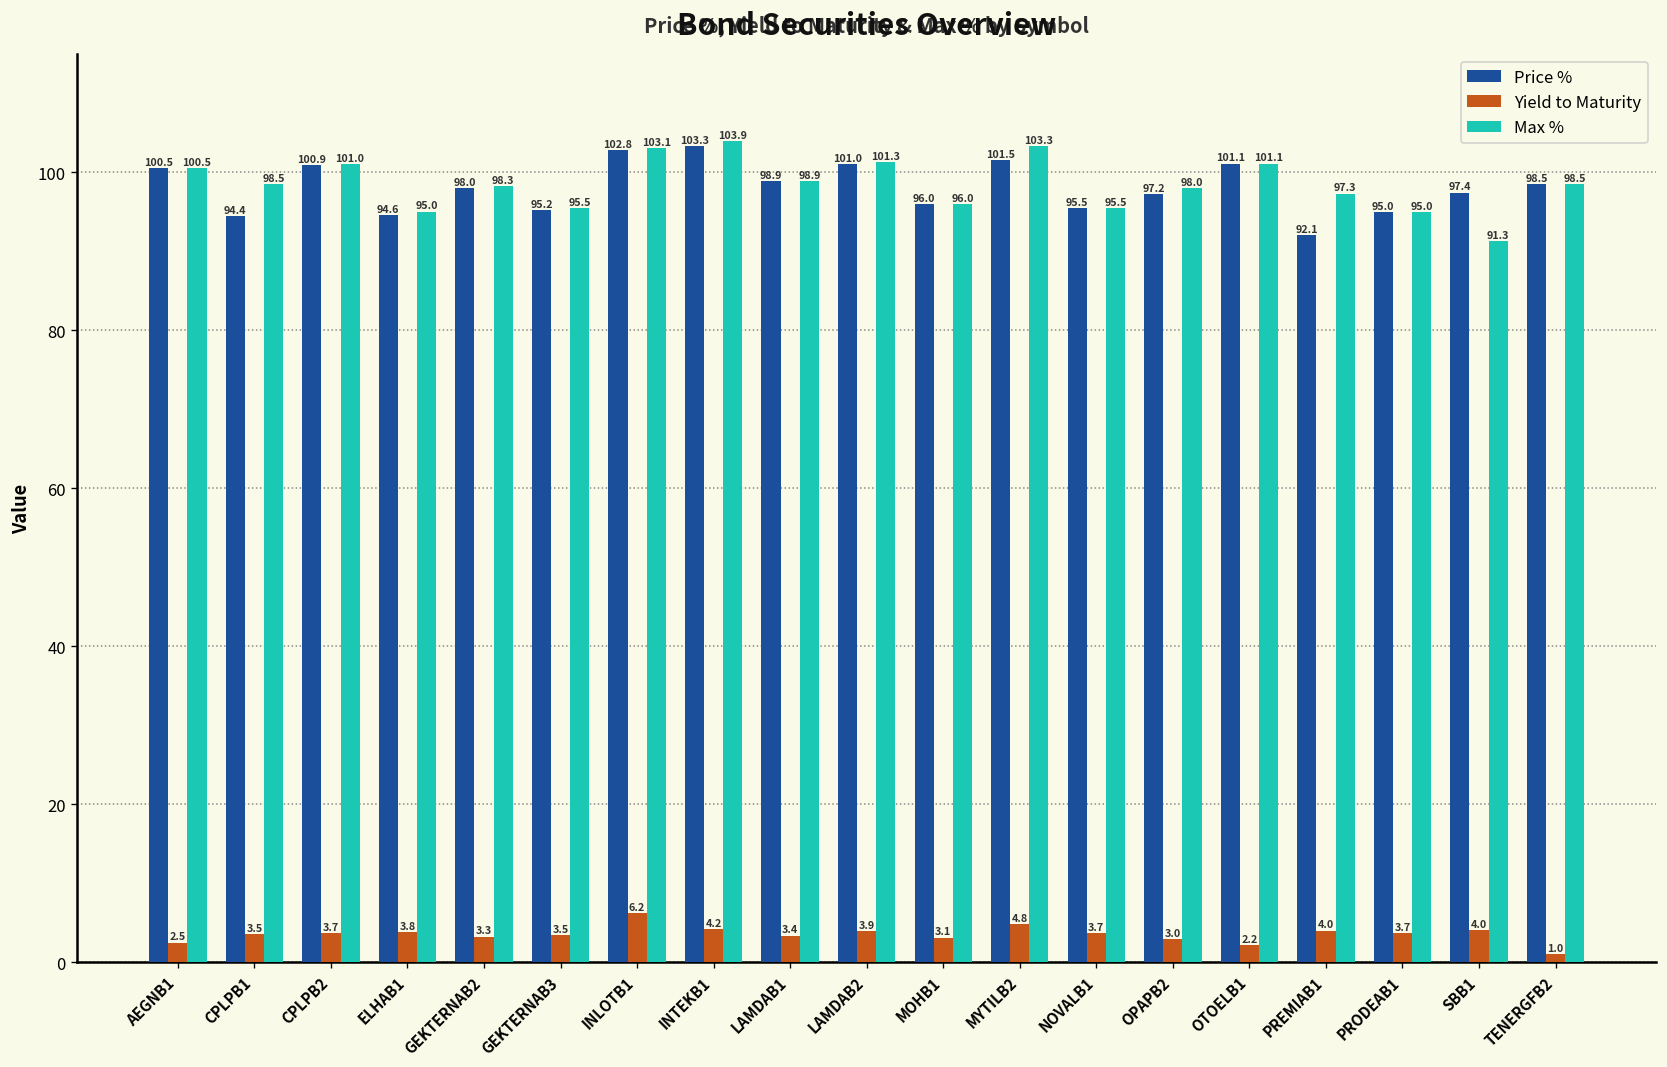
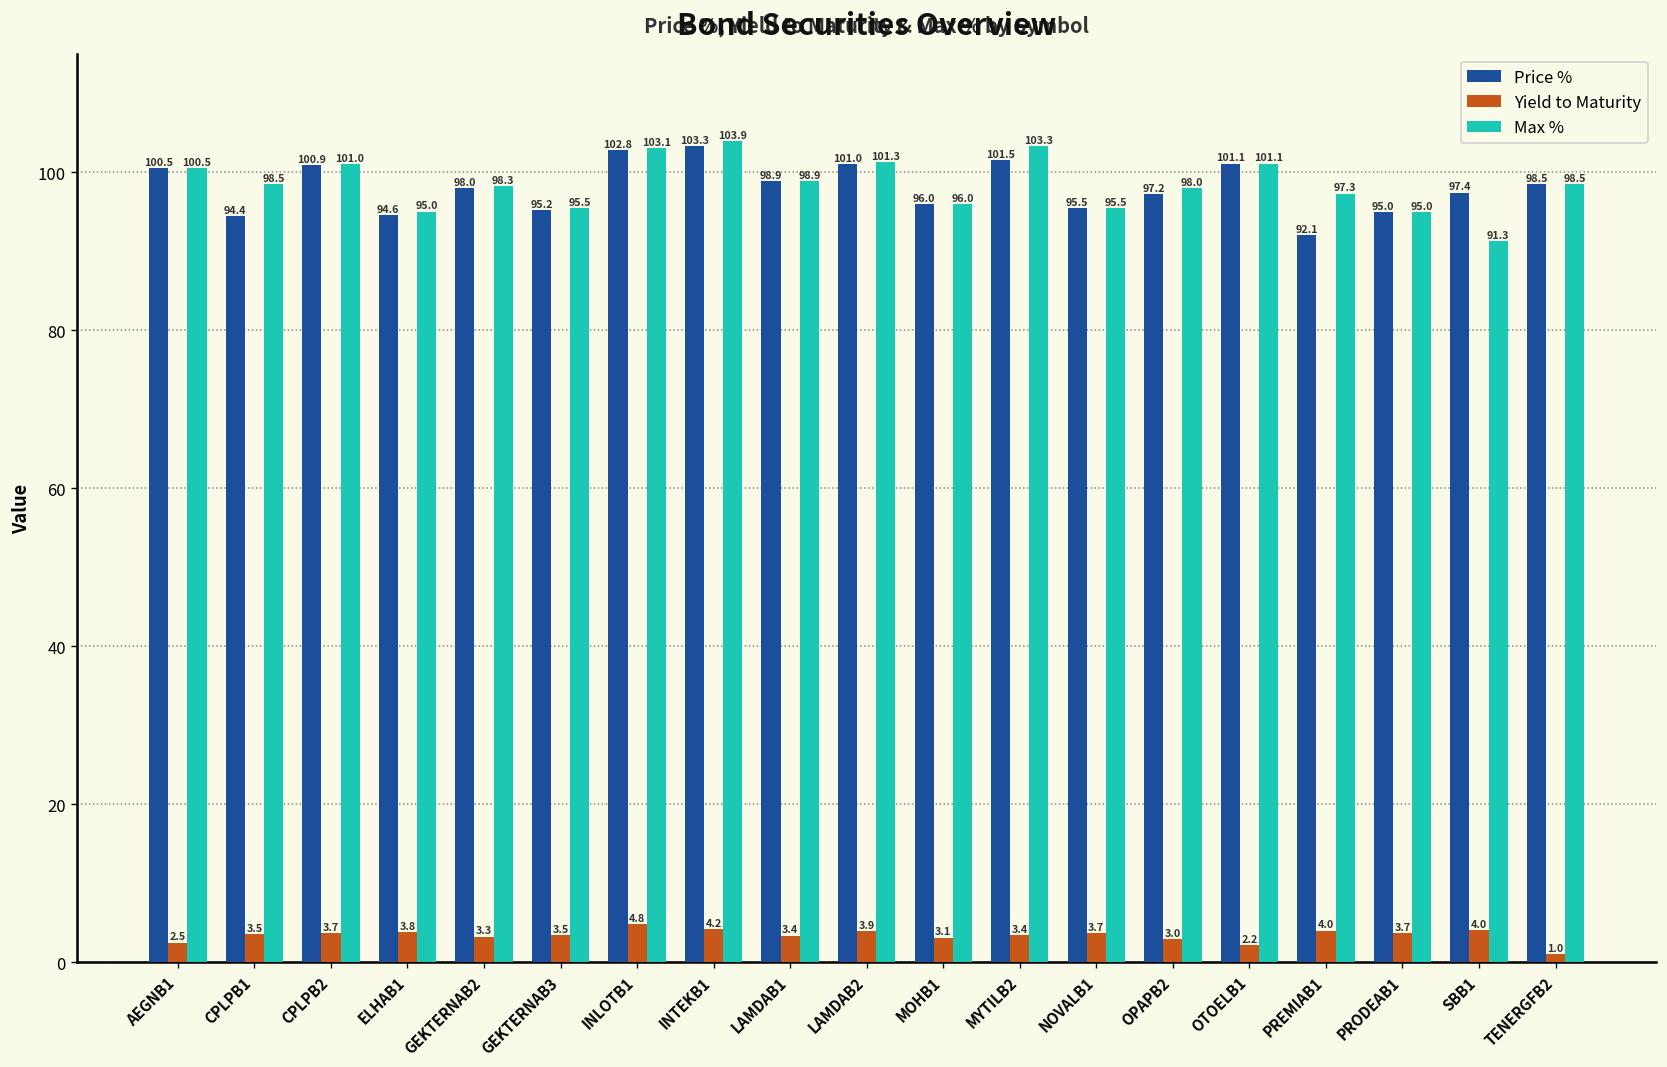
  {
    "Price %": {
      "AEGNB1": 100.5,
      "CPLPB1": 94.4,
      "CPLPB2": 100.9,
      "ELHAB1": 94.6,
      "GEKTERNAB2": 98.0,
      "GEKTERNAB3": 95.2,
      "INLOTB1": 102.8,
      "INTEKB1": 103.3,
      "LAMDAB1": 98.9,
      "LAMDAB2": 101.0,
      "MOHB1": 96.0,
      "MYTILB2": 101.5,
      "NOVALB1": 95.5,
      "OPAPB2": 97.2,
      "OTOELB1": 101.1,
      "PREMIAB1": 92.1,
      "PRODEAB1": 95.0,
      "SBB1": 97.4,
      "TENERGFB2": 98.5
    },
    "Yield to Maturity": {
      "AEGNB1": 2.5,
      "CPLPB1": 3.5,
      "CPLPB2": 3.7,
      "ELHAB1": 3.8,
      "GEKTERNAB2": 3.3,
      "GEKTERNAB3": 3.5,
-     "INLOTB1": 6.2,
+     "INLOTB1": 4.8,
      "INTEKB1": 4.2,
      "LAMDAB1": 3.4,
      "LAMDAB2": 3.9,
      "MOHB1": 3.1,
-     "MYTILB2": 4.8,
+     "MYTILB2": 3.4,
      "NOVALB1": 3.7,
      "OPAPB2": 3.0,
      "OTOELB1": 2.2,
      "PREMIAB1": 4.0,
      "PRODEAB1": 3.7,
      "SBB1": 4.0,
      "TENERGFB2": 1.0
    },
    "Max %": {
      "AEGNB1": 100.5,
      "CPLPB1": 98.5,
      "CPLPB2": 101.0,
      "ELHAB1": 95.0,
      "GEKTERNAB2": 98.3,
      "GEKTERNAB3": 95.5,
      "INLOTB1": 103.1,
      "INTEKB1": 103.9,
      "LAMDAB1": 98.9,
      "LAMDAB2": 101.3,
      "MOHB1": 96.0,
      "MYTILB2": 103.3,
      "NOVALB1": 95.5,
      "OPAPB2": 98.0,
      "OTOELB1": 101.1,
      "PREMIAB1": 97.3,
      "PRODEAB1": 95.0,
      "SBB1": 91.3,
      "TENERGFB2": 98.5
    }
  }
